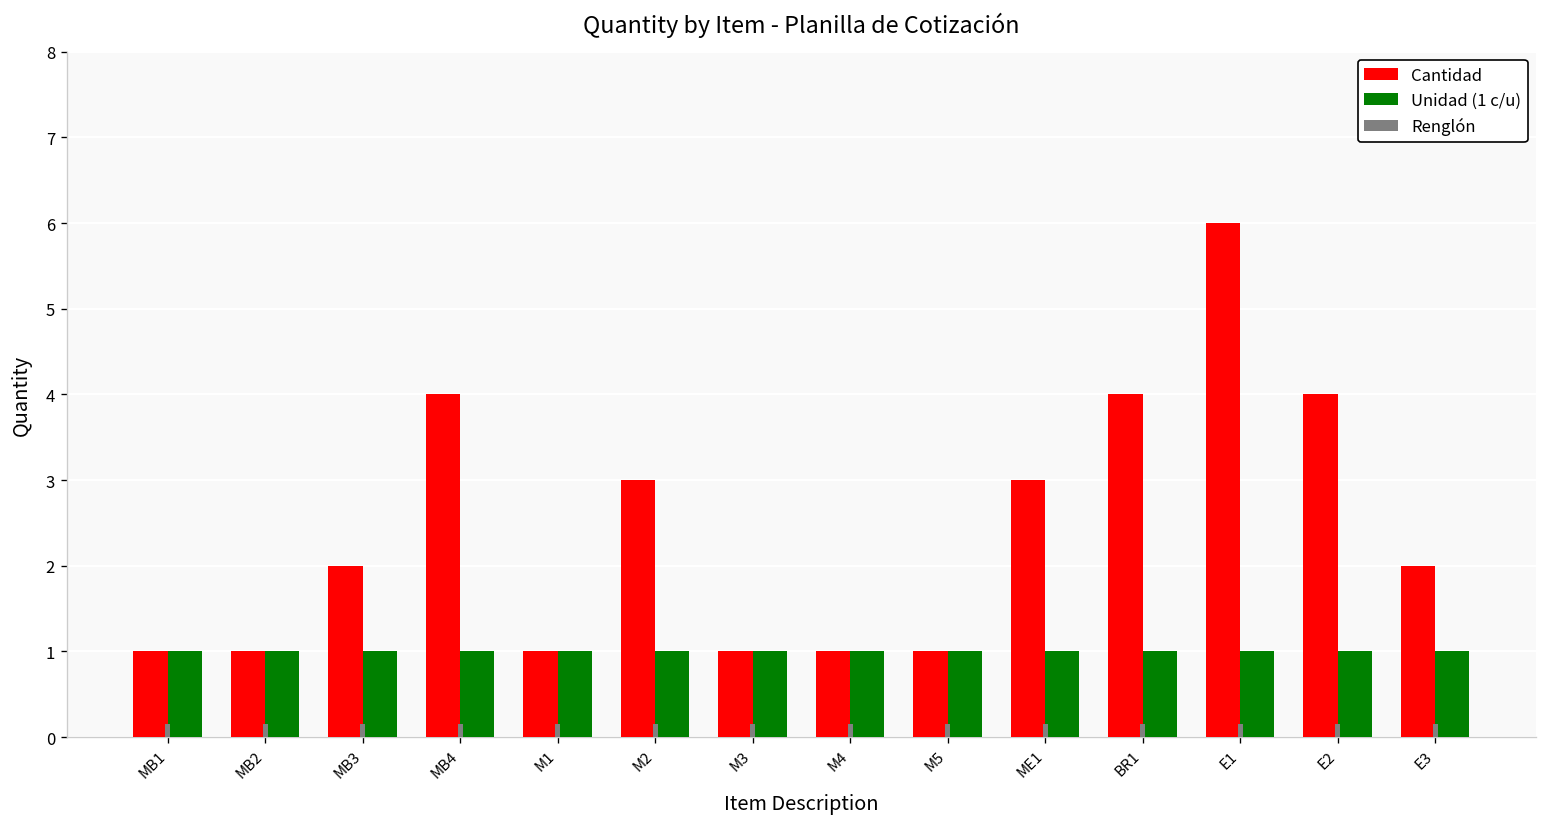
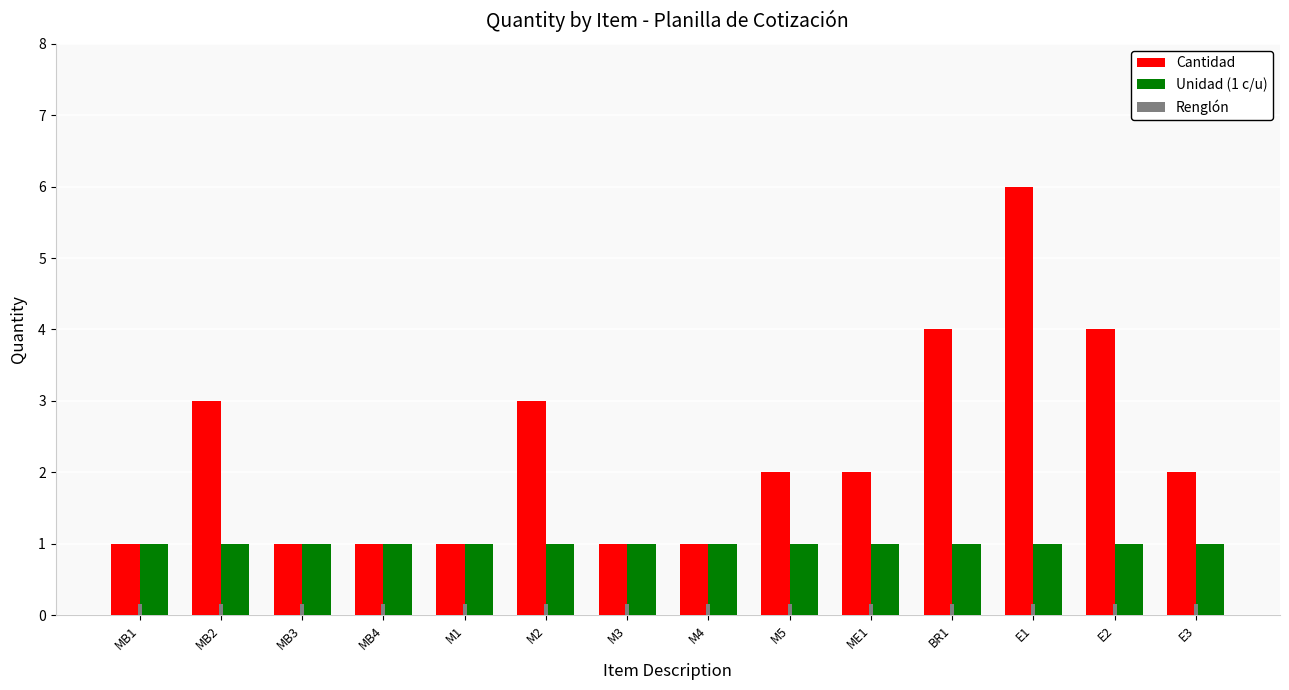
  {
    "Cantidad": {
      "MB1": 1,
-     "MB2": 1,
-     "MB3": 2,
-     "MB4": 4,
+     "MB2": 3,
+     "MB3": 1,
+     "MB4": 1,
      "M1": 1,
      "M2": 3,
      "M3": 1,
      "M4": 1,
-     "M5": 1,
-     "ME1": 3,
+     "M5": 2,
+     "ME1": 2,
      "BR1": 4,
      "E1": 6,
      "E2": 4,
      "E3": 2
    },
    "Unidad (1 c/u)": {
      "MB1": 1,
      "MB2": 1,
      "MB3": 1,
      "MB4": 1,
      "M1": 1,
      "M2": 1,
      "M3": 1,
      "M4": 1,
      "M5": 1,
      "ME1": 1,
      "BR1": 1,
      "E1": 1,
      "E2": 1,
      "E3": 1
    },
    "Renglón": {
      "MB1": 0.2,
      "MB2": 0.2,
      "MB3": 0.2,
      "MB4": 0.2,
      "M1": 0.2,
      "M2": 0.2,
      "M3": 0.2,
      "M4": 0.2,
      "M5": 0.2,
      "ME1": 0.2,
      "BR1": 0.2,
      "E1": 0.2,
      "E2": 0.2,
      "E3": 0.2
    }
  }
